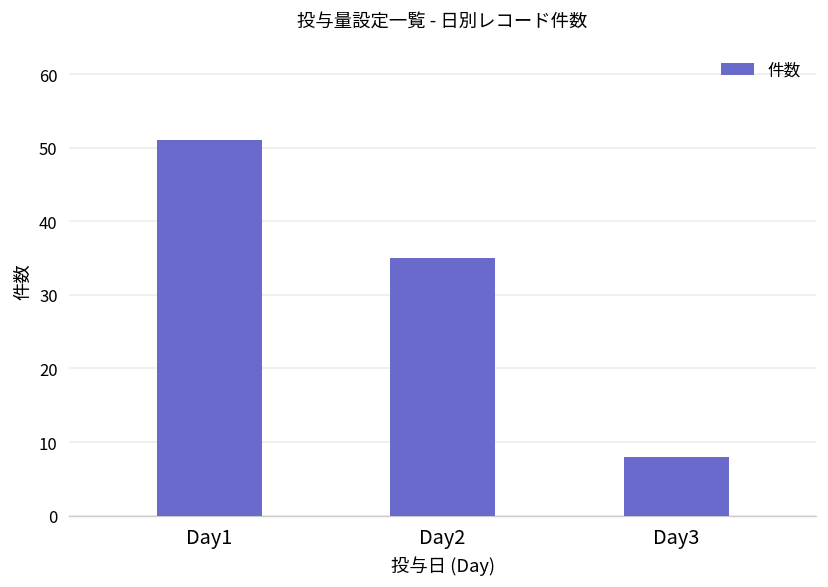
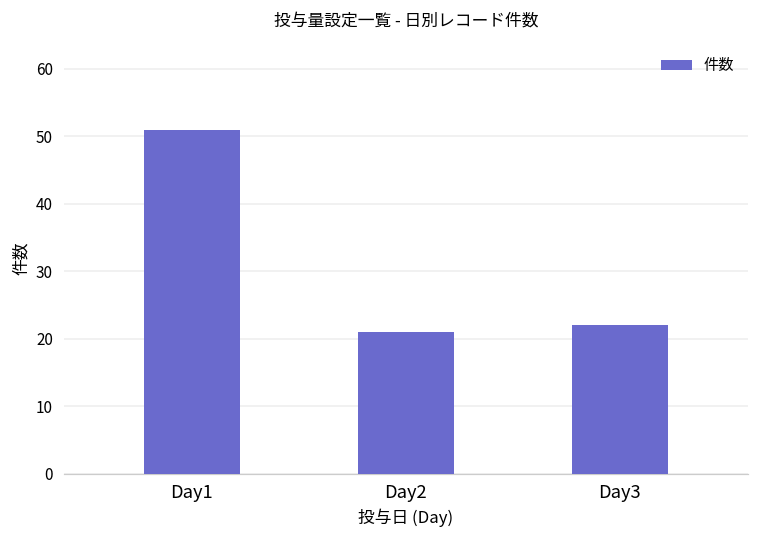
  {
    "Day1": 51,
-   "Day2": 35,
-   "Day3": 8
+   "Day2": 21,
+   "Day3": 22
  }
